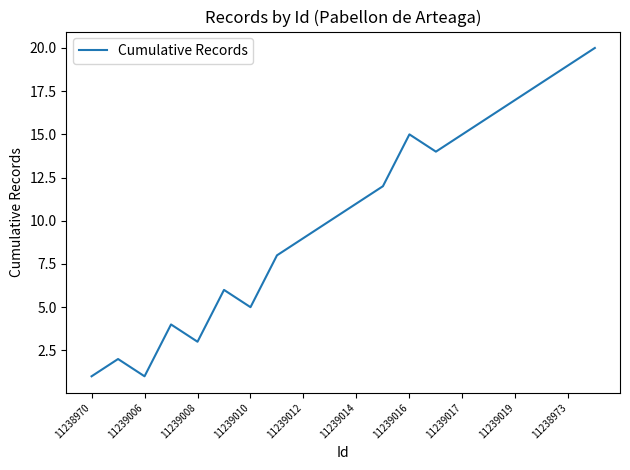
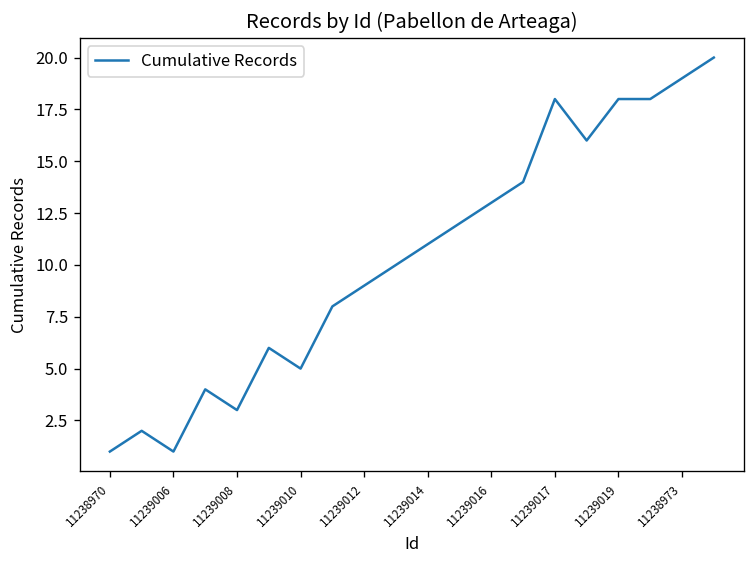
  {
    "11238970": 1,
    "11239006": 1,
    "11239008": 3,
    "11239010": 5,
    "11239012": 9,
    "11239014": 11,
-   "11239016": 15,
-   "11239017": 15,
-   "11239019": 17,
+   "11239016": 13,
+   "11239017": 18,
+   "11239019": 18,
    "11238973": 19
  }
